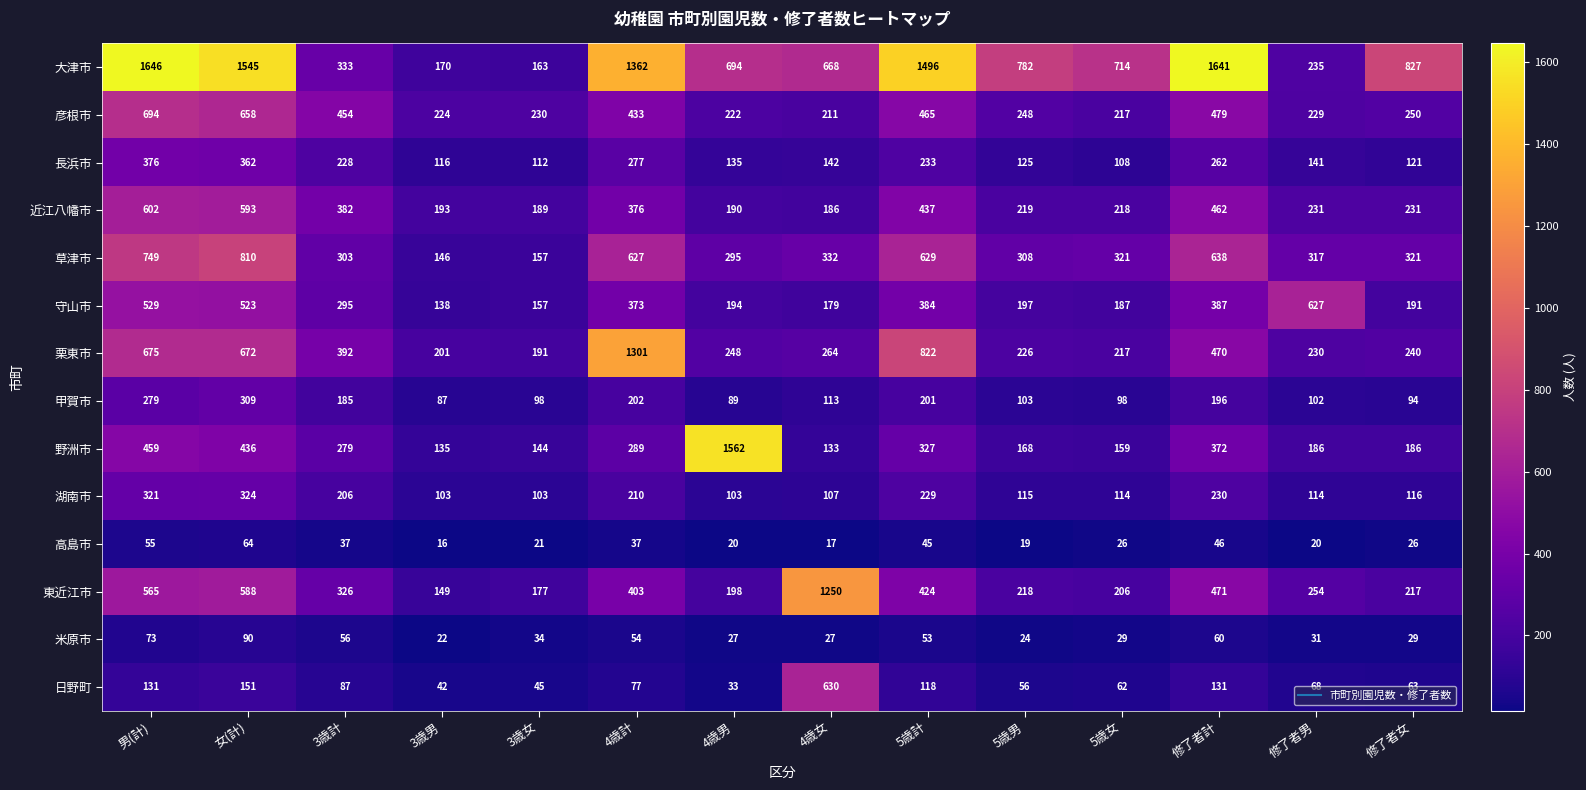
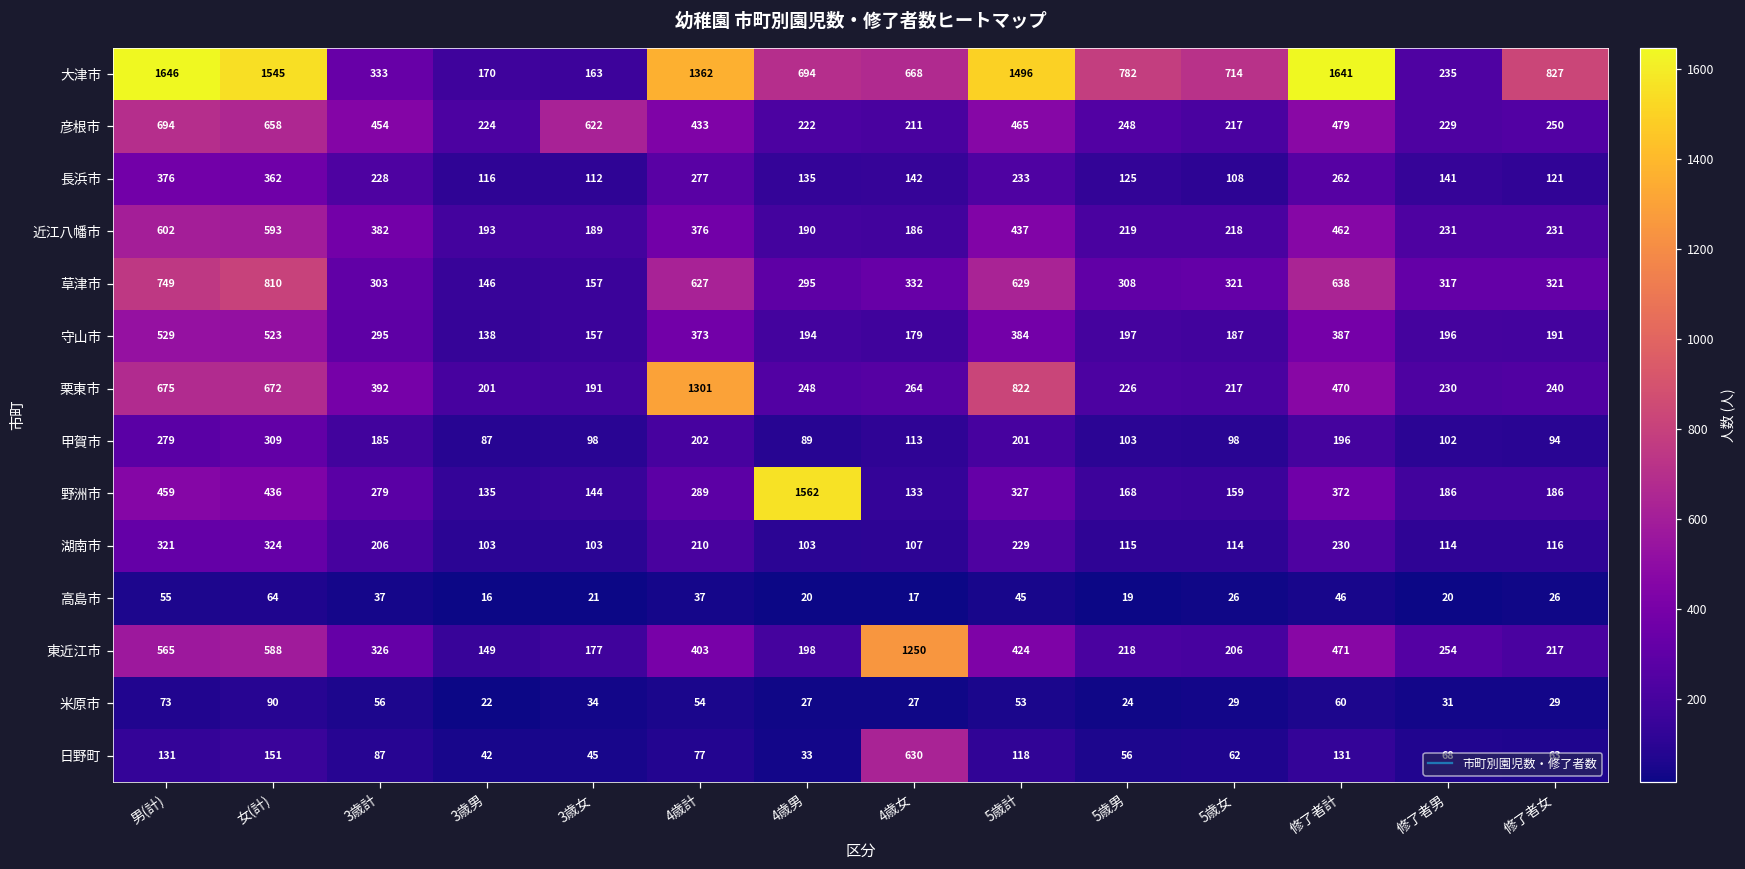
  {
    "大津市": {
      "男(計)": 1646,
      "女(計)": 1545,
      "3歳計": 333,
      "3歳男": 170,
      "3歳女": 163,
      "4歳計": 1362,
      "4歳男": 694,
      "4歳女": 668,
      "5歳計": 1496,
      "5歳男": 782,
      "5歳女": 714,
      "修了者計": 1641,
      "修了者男": 235,
      "修了者女": 827
    },
    "彦根市": {
      "男(計)": 694,
      "女(計)": 658,
      "3歳計": 454,
      "3歳男": 224,
-     "3歳女": 230,
+     "3歳女": 622,
      "4歳計": 433,
      "4歳男": 222,
      "4歳女": 211,
      "5歳計": 465,
      "5歳男": 248,
      "5歳女": 217,
      "修了者計": 479,
      "修了者男": 229,
      "修了者女": 250
    },
    "長浜市": {
      "男(計)": 376,
      "女(計)": 362,
      "3歳計": 228,
      "3歳男": 116,
      "3歳女": 112,
      "4歳計": 277,
      "4歳男": 135,
      "4歳女": 142,
      "5歳計": 233,
      "5歳男": 125,
      "5歳女": 108,
      "修了者計": 262,
      "修了者男": 141,
      "修了者女": 121
    },
    "近江八幡市": {
      "男(計)": 602,
      "女(計)": 593,
      "3歳計": 382,
      "3歳男": 193,
      "3歳女": 189,
      "4歳計": 376,
      "4歳男": 190,
      "4歳女": 186,
      "5歳計": 437,
      "5歳男": 219,
      "5歳女": 218,
      "修了者計": 462,
      "修了者男": 231,
      "修了者女": 231
    },
    "草津市": {
      "男(計)": 749,
      "女(計)": 810,
      "3歳計": 303,
      "3歳男": 146,
      "3歳女": 157,
      "4歳計": 627,
      "4歳男": 295,
      "4歳女": 332,
      "5歳計": 629,
      "5歳男": 308,
      "5歳女": 321,
      "修了者計": 638,
      "修了者男": 317,
      "修了者女": 321
    },
    "守山市": {
      "男(計)": 529,
      "女(計)": 523,
      "3歳計": 295,
      "3歳男": 138,
      "3歳女": 157,
      "4歳計": 373,
      "4歳男": 194,
      "4歳女": 179,
      "5歳計": 384,
      "5歳男": 197,
      "5歳女": 187,
      "修了者計": 387,
-     "修了者男": 627,
+     "修了者男": 196,
      "修了者女": 191
    },
    "栗東市": {
      "男(計)": 675,
      "女(計)": 672,
      "3歳計": 392,
      "3歳男": 201,
      "3歳女": 191,
      "4歳計": 1301,
      "4歳男": 248,
      "4歳女": 264,
      "5歳計": 822,
      "5歳男": 226,
      "5歳女": 217,
      "修了者計": 470,
      "修了者男": 230,
      "修了者女": 240
    },
    "甲賀市": {
      "男(計)": 279,
      "女(計)": 309,
      "3歳計": 185,
      "3歳男": 87,
      "3歳女": 98,
      "4歳計": 202,
      "4歳男": 89,
      "4歳女": 113,
      "5歳計": 201,
      "5歳男": 103,
      "5歳女": 98,
      "修了者計": 196,
      "修了者男": 102,
      "修了者女": 94
    },
    "野洲市": {
      "男(計)": 459,
      "女(計)": 436,
      "3歳計": 279,
      "3歳男": 135,
      "3歳女": 144,
      "4歳計": 289,
      "4歳男": 1562,
      "4歳女": 133,
      "5歳計": 327,
      "5歳男": 168,
      "5歳女": 159,
      "修了者計": 372,
      "修了者男": 186,
      "修了者女": 186
    },
    "湖南市": {
      "男(計)": 321,
      "女(計)": 324,
      "3歳計": 206,
      "3歳男": 103,
      "3歳女": 103,
      "4歳計": 210,
      "4歳男": 103,
      "4歳女": 107,
      "5歳計": 229,
      "5歳男": 115,
      "5歳女": 114,
      "修了者計": 230,
      "修了者男": 114,
      "修了者女": 116
    },
    "高島市": {
      "男(計)": 55,
      "女(計)": 64,
      "3歳計": 37,
      "3歳男": 16,
      "3歳女": 21,
      "4歳計": 37,
      "4歳男": 20,
      "4歳女": 17,
      "5歳計": 45,
      "5歳男": 19,
      "5歳女": 26,
      "修了者計": 46,
      "修了者男": 20,
      "修了者女": 26
    },
    "東近江市": {
      "男(計)": 565,
      "女(計)": 588,
      "3歳計": 326,
      "3歳男": 149,
      "3歳女": 177,
      "4歳計": 403,
      "4歳男": 198,
      "4歳女": 1250,
      "5歳計": 424,
      "5歳男": 218,
      "5歳女": 206,
      "修了者計": 471,
      "修了者男": 254,
      "修了者女": 217
    },
    "米原市": {
      "男(計)": 73,
      "女(計)": 90,
      "3歳計": 56,
      "3歳男": 22,
      "3歳女": 34,
      "4歳計": 54,
      "4歳男": 27,
      "4歳女": 27,
      "5歳計": 53,
      "5歳男": 24,
      "5歳女": 29,
      "修了者計": 60,
      "修了者男": 31,
      "修了者女": 29
    },
    "日野町": {
      "男(計)": 131,
      "女(計)": 151,
      "3歳計": 87,
      "3歳男": 42,
      "3歳女": 45,
      "4歳計": 77,
      "4歳男": 33,
      "4歳女": 630,
      "5歳計": 118,
      "5歳男": 56,
      "5歳女": 62,
      "修了者計": 131
    }
  }
